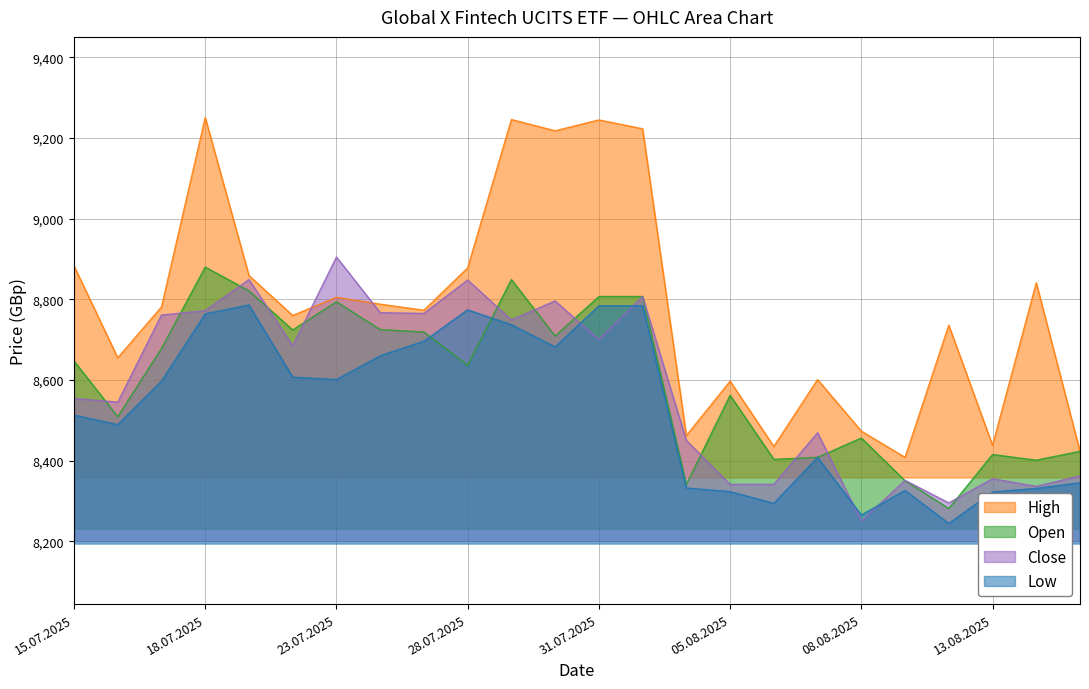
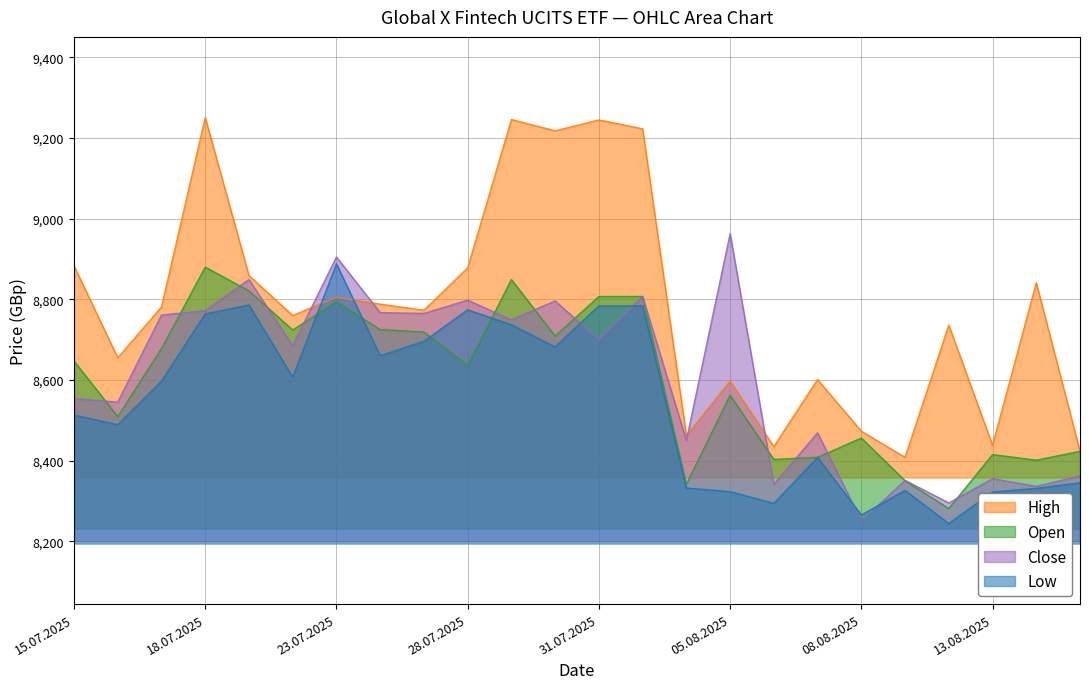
  {
    "High": {
      "15.07.2025": "8,880",
      "18.07.2025": "9,250",
      "23.07.2025": "8,810",
      "28.07.2025": "8,880",
      "31.07.2025": "9,250",
      "05.08.2025": "8,600",
      "08.08.2025": "8,470",
      "13.08.2025": "8,440"
    },
    "Open": {
      "15.07.2025": "8,650",
      "18.07.2025": "8,880",
      "23.07.2025": "8,790",
      "28.07.2025": "8,640",
      "31.07.2025": "8,810",
      "05.08.2025": "8,560",
      "08.08.2025": "8,460",
      "13.08.2025": "8,420"
    },
    "Close": {
      "15.07.2025": "8,550",
      "18.07.2025": "8,770",
      "23.07.2025": "8,910",
-     "28.07.2025": "8,850",
+     "28.07.2025": "8,800",
      "31.07.2025": "8,700",
-     "05.08.2025": "8,340",
+     "05.08.2025": "8,960",
      "08.08.2025": "8,250",
      "13.08.2025": "8,360"
    },
    "Low": {
      "15.07.2025": "8,510",
      "18.07.2025": "8,760",
-     "23.07.2025": "8,600",
+     "23.07.2025": "8,890",
      "28.07.2025": "8,770",
      "31.07.2025": "8,780",
      "05.08.2025": "8,320",
      "08.08.2025": "8,270",
      "13.08.2025": "8,320"
    }
  }
